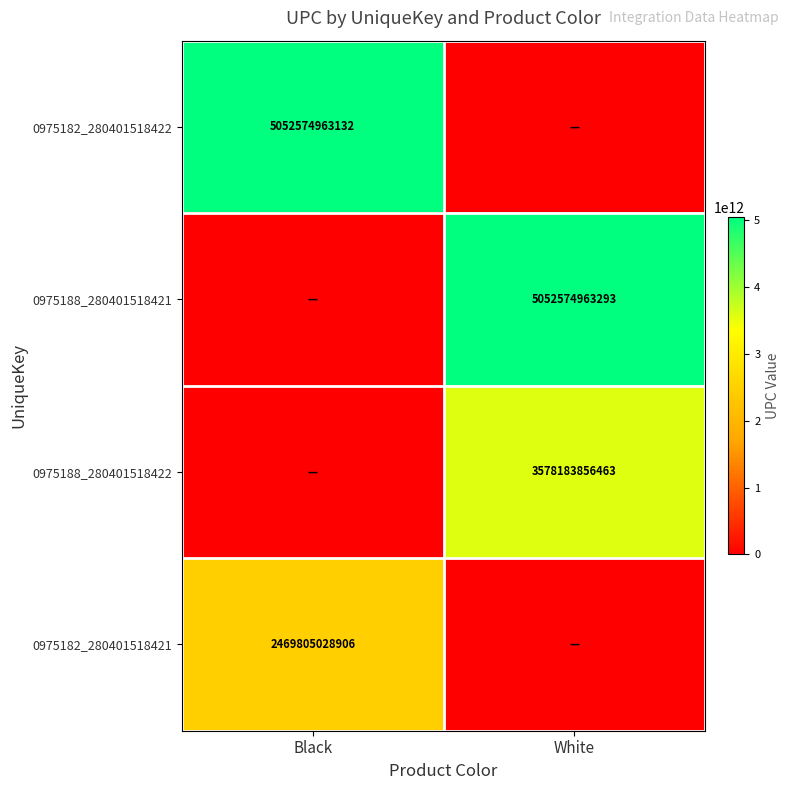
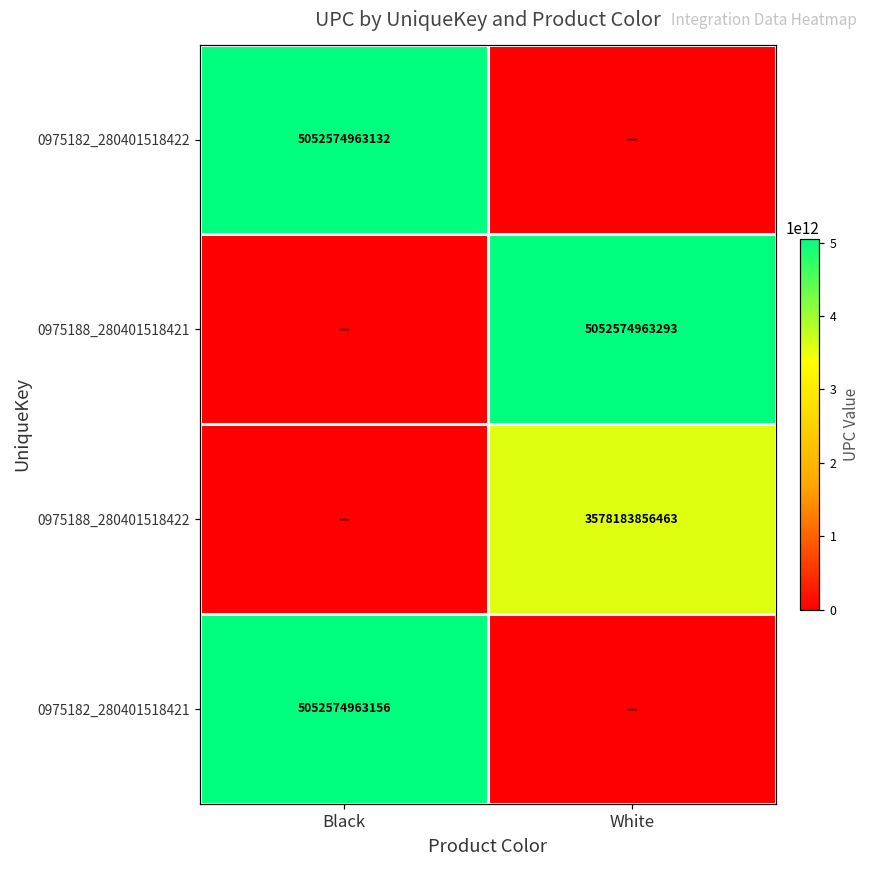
  {
    "0975182_280401518422": {
      "Black": 5052574963132
    },
    "0975188_280401518421": {
      "White": 5052574963293
    },
    "0975188_280401518422": {
      "White": 3578183856463
    },
    "0975182_280401518421": {
-     "Black": 2469805028906
+     "Black": 5052574963156
    }
  }
